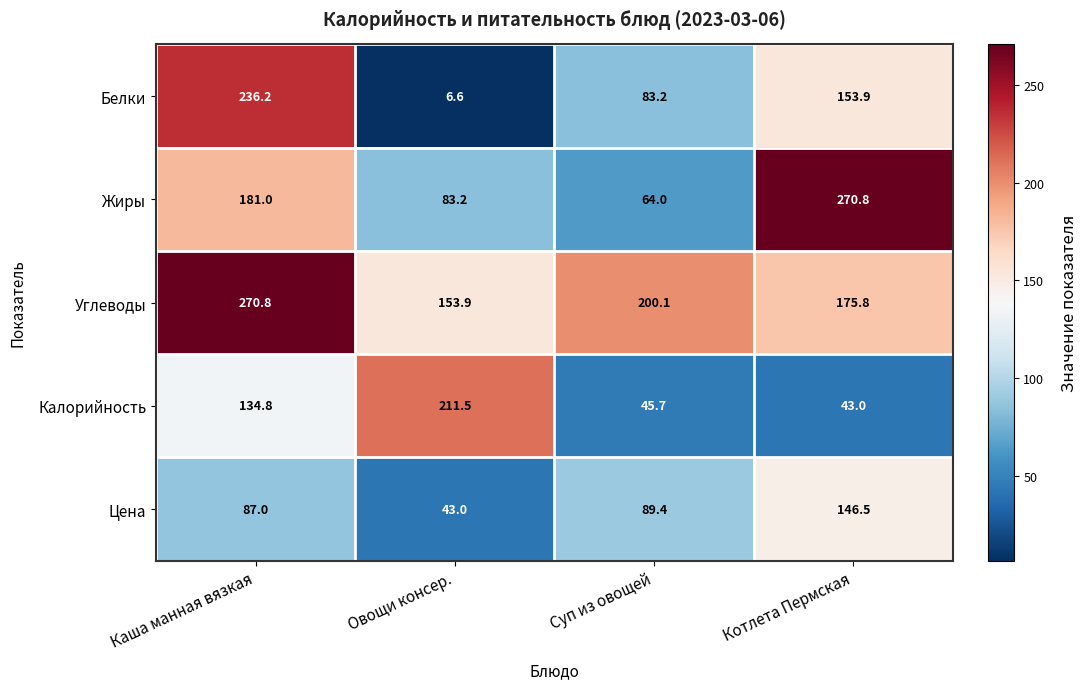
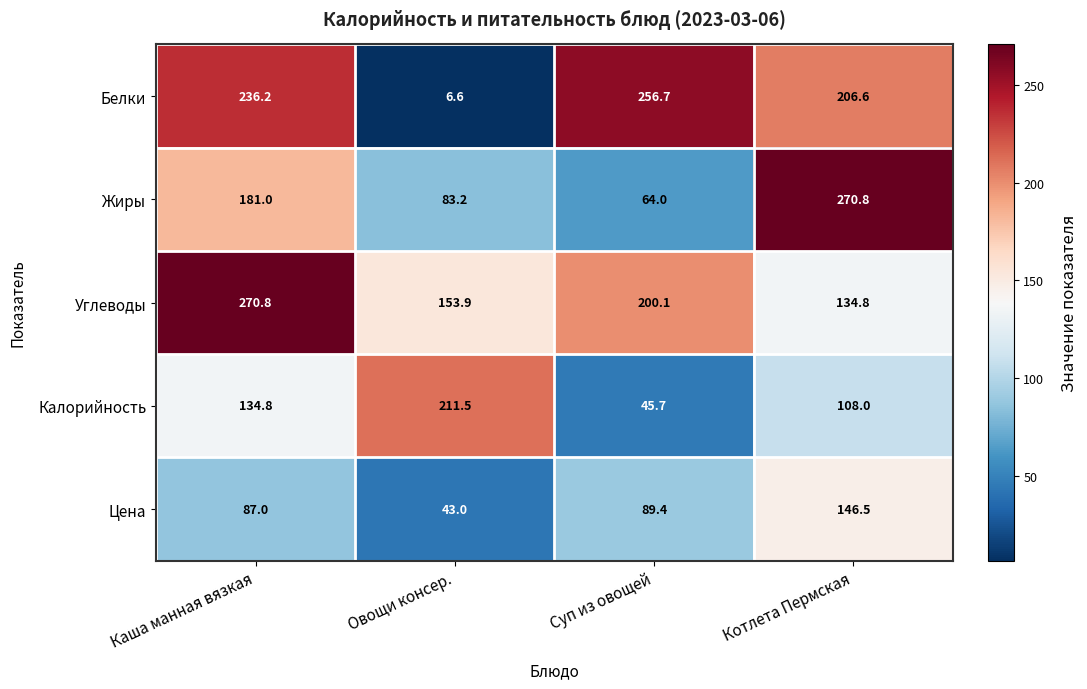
  {
    "Белки": {
      "Каша манная вязкая": 236.2,
      "Овощи консер.": 6.6,
-     "Суп из овощей": 83.2,
-     "Котлета Пермская": 153.9
+     "Суп из овощей": 256.7,
+     "Котлета Пермская": 206.6
    },
    "Жиры": {
      "Каша манная вязкая": 181.0,
      "Овощи консер.": 83.2,
      "Суп из овощей": 64.0,
      "Котлета Пермская": 270.8
    },
    "Углеводы": {
      "Каша манная вязкая": 270.8,
      "Овощи консер.": 153.9,
      "Суп из овощей": 200.1,
-     "Котлета Пермская": 175.8
+     "Котлета Пермская": 134.8
    },
    "Калорийность": {
      "Каша манная вязкая": 134.8,
      "Овощи консер.": 211.5,
      "Суп из овощей": 45.7,
-     "Котлета Пермская": 43.0
+     "Котлета Пермская": 108.0
    },
    "Цена": {
      "Каша манная вязкая": 87.0,
      "Овощи консер.": 43.0,
      "Суп из овощей": 89.4,
      "Котлета Пермская": 146.5
    }
  }
